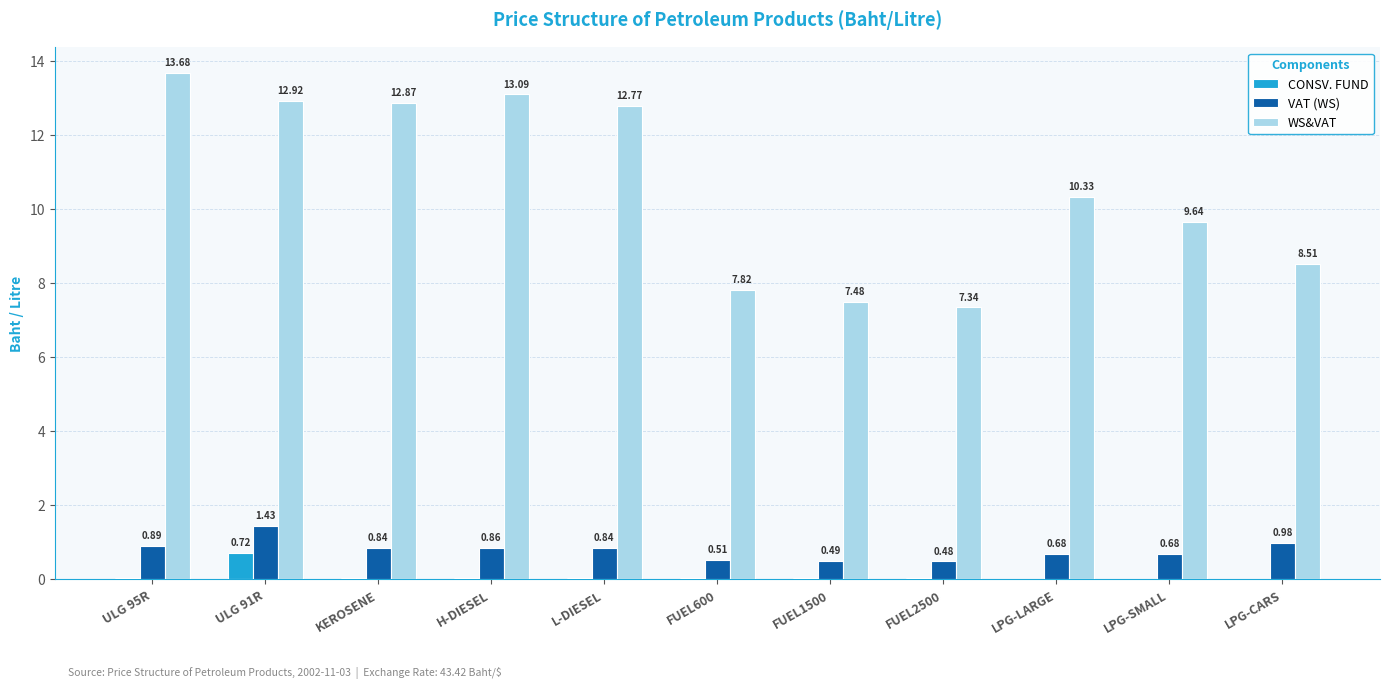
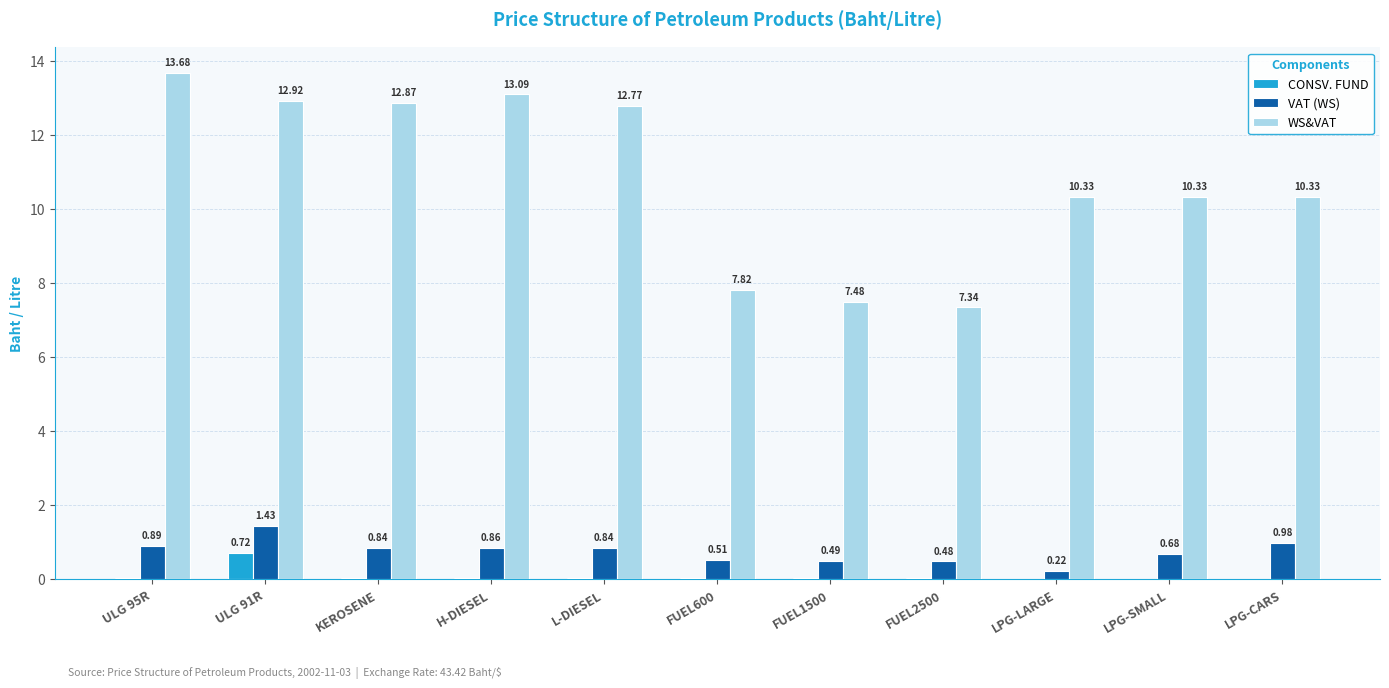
  {
    "CONSV. FUND": {
      "ULG 91R": 0.72
    },
    "VAT (WS)": {
      "ULG 95R": 0.89,
      "ULG 91R": 1.43,
      "KEROSENE": 0.84,
      "H-DIESEL": 0.86,
      "L-DIESEL": 0.84,
      "FUEL600": 0.51,
      "FUEL1500": 0.49,
      "FUEL2500": 0.48,
-     "LPG-LARGE": 0.68,
+     "LPG-LARGE": 0.22,
      "LPG-SMALL": 0.68,
      "LPG-CARS": 0.98
    },
    "WS&VAT": {
      "ULG 95R": 13.68,
      "ULG 91R": 12.92,
      "KEROSENE": 12.87,
      "H-DIESEL": 13.09,
      "L-DIESEL": 12.77,
      "FUEL600": 7.82,
      "FUEL1500": 7.48,
      "FUEL2500": 7.34,
      "LPG-LARGE": 10.33,
-     "LPG-SMALL": 9.64,
-     "LPG-CARS": 8.51
+     "LPG-SMALL": 10.33,
+     "LPG-CARS": 10.33
    }
  }
